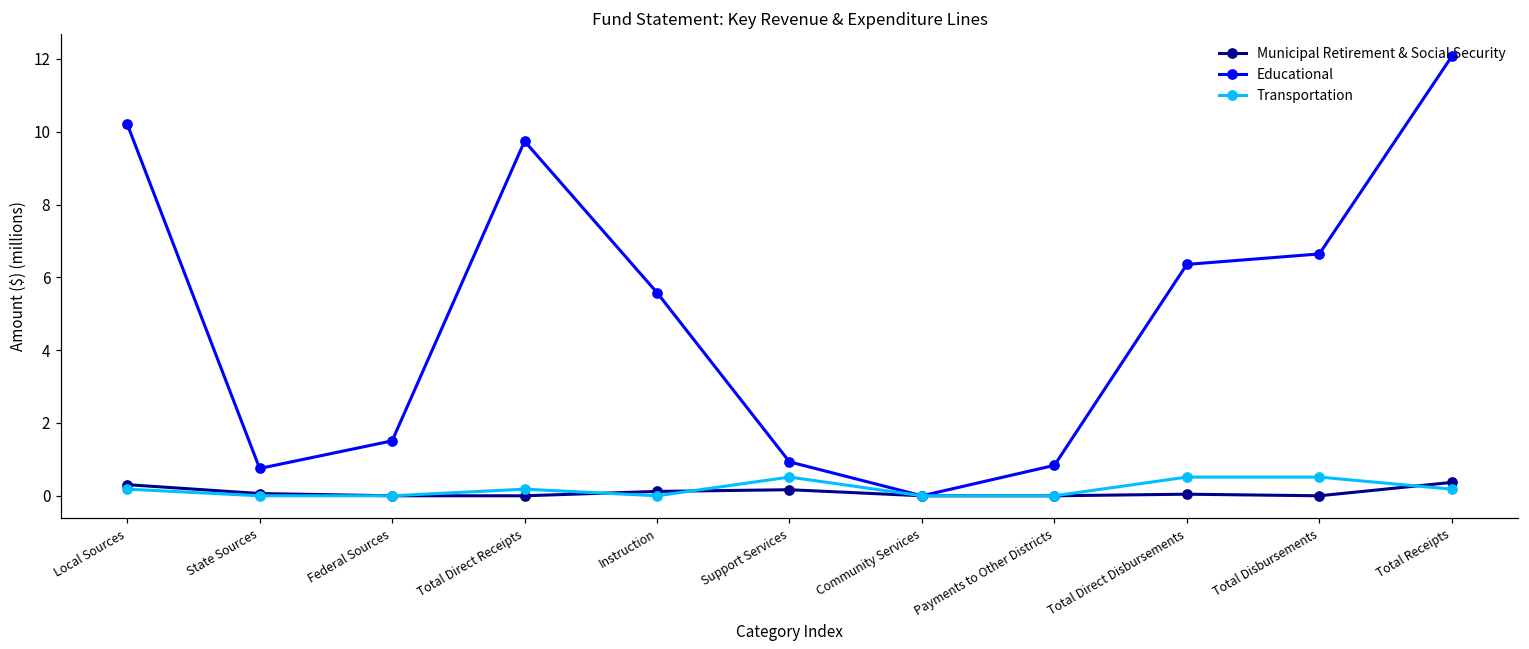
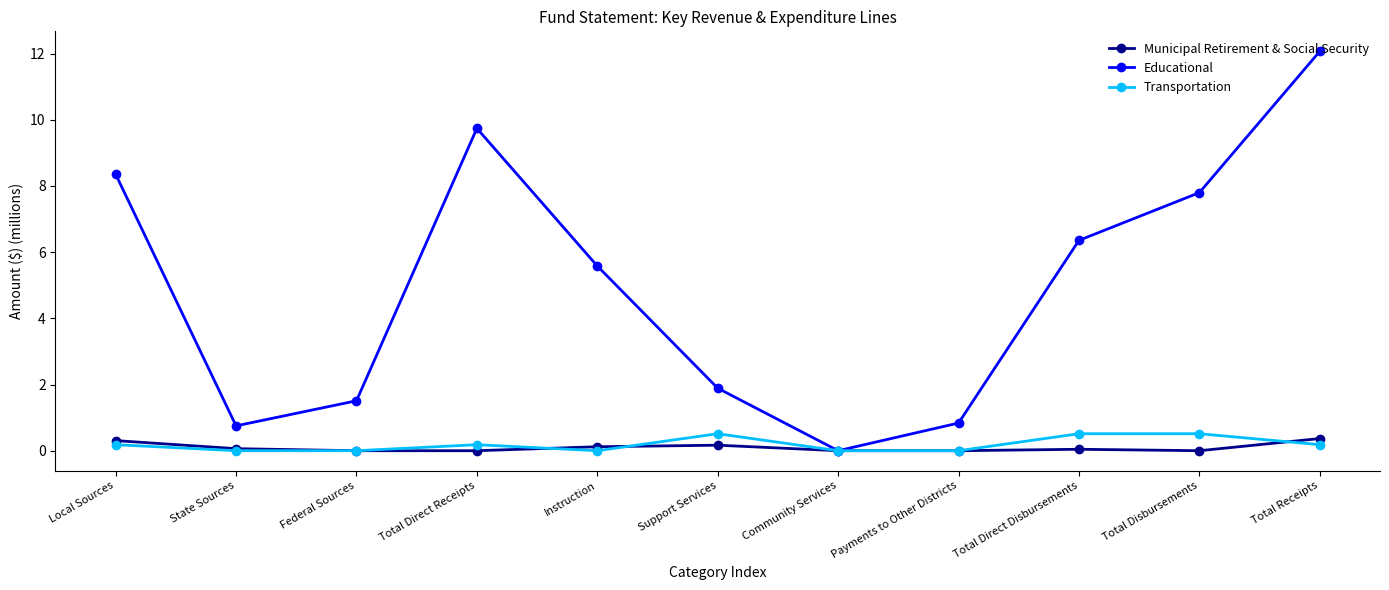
  {
    "Municipal Retirement & Social Security": {
      "Local Sources": 0.3,
      "Total Direct Receipts": 0.0,
      "Instruction": 0.1,
      "Support Services": 0.2,
      "Total Direct Disbursements": 0.0,
      "Total Disbursements": 0.0,
      "Total Receipts": 0.4
    },
    "Educational": {
-     "Local Sources": 10.2,
+     "Local Sources": 8.4,
      "State Sources": 0.8,
      "Federal Sources": 1.5,
      "Total Direct Receipts": 9.7,
      "Instruction": 5.6,
-     "Support Services": 0.9,
+     "Support Services": 1.9,
      "Payments to Other Districts": 0.8,
      "Total Direct Disbursements": 6.4,
-     "Total Disbursements": 6.6,
+     "Total Disbursements": 7.8,
      "Total Receipts": 12.1
    },
    "Transportation": {
      "Local Sources": 0.2,
      "Total Direct Receipts": 0.2,
      "Instruction": 0.0,
      "Support Services": 0.5,
      "Total Direct Disbursements": 0.5,
      "Total Disbursements": 0.5,
      "Total Receipts": 0.2
    }
  }
